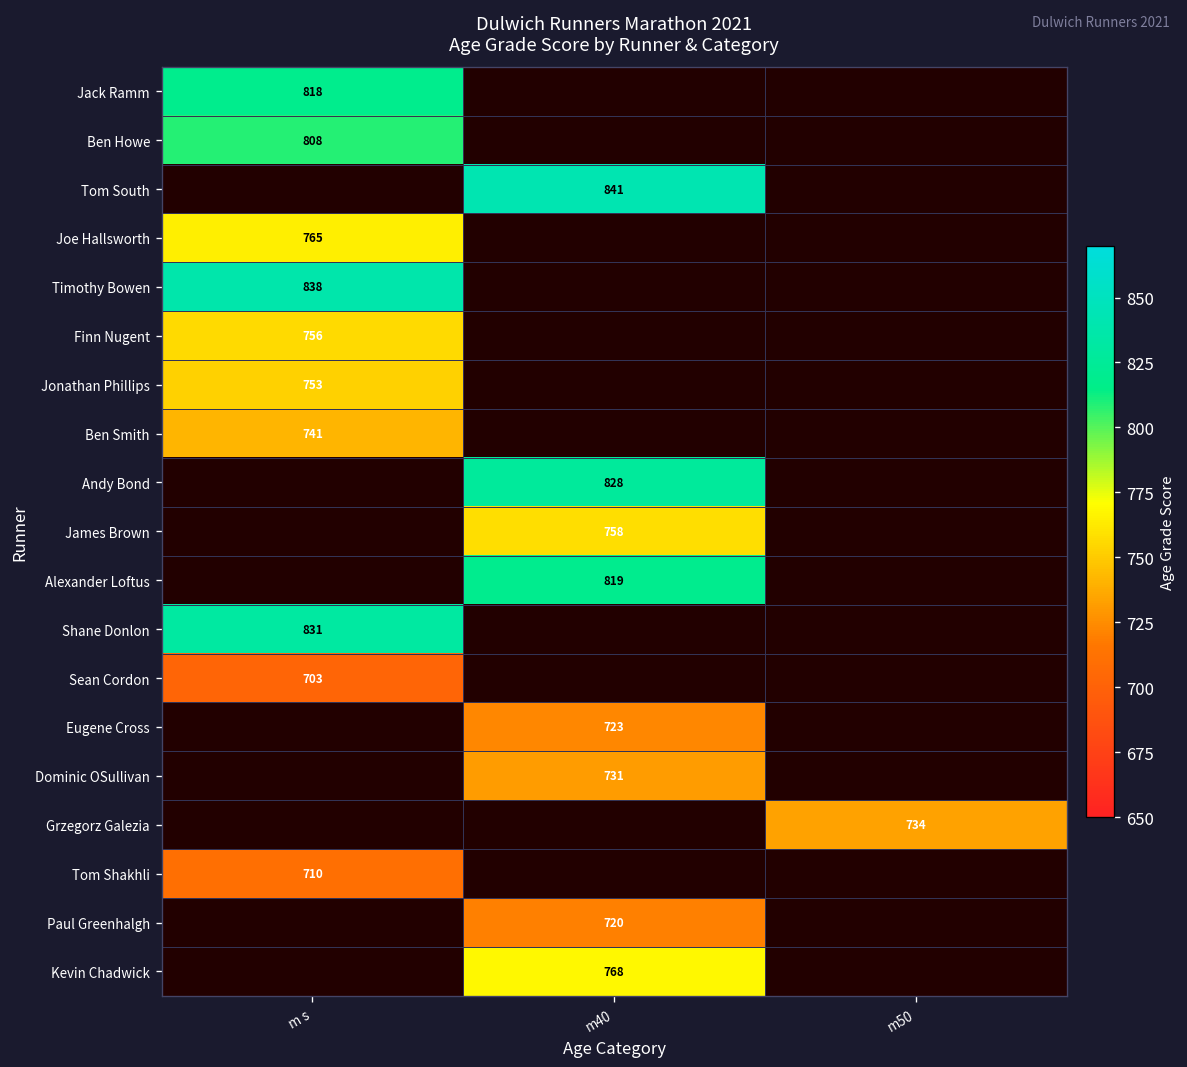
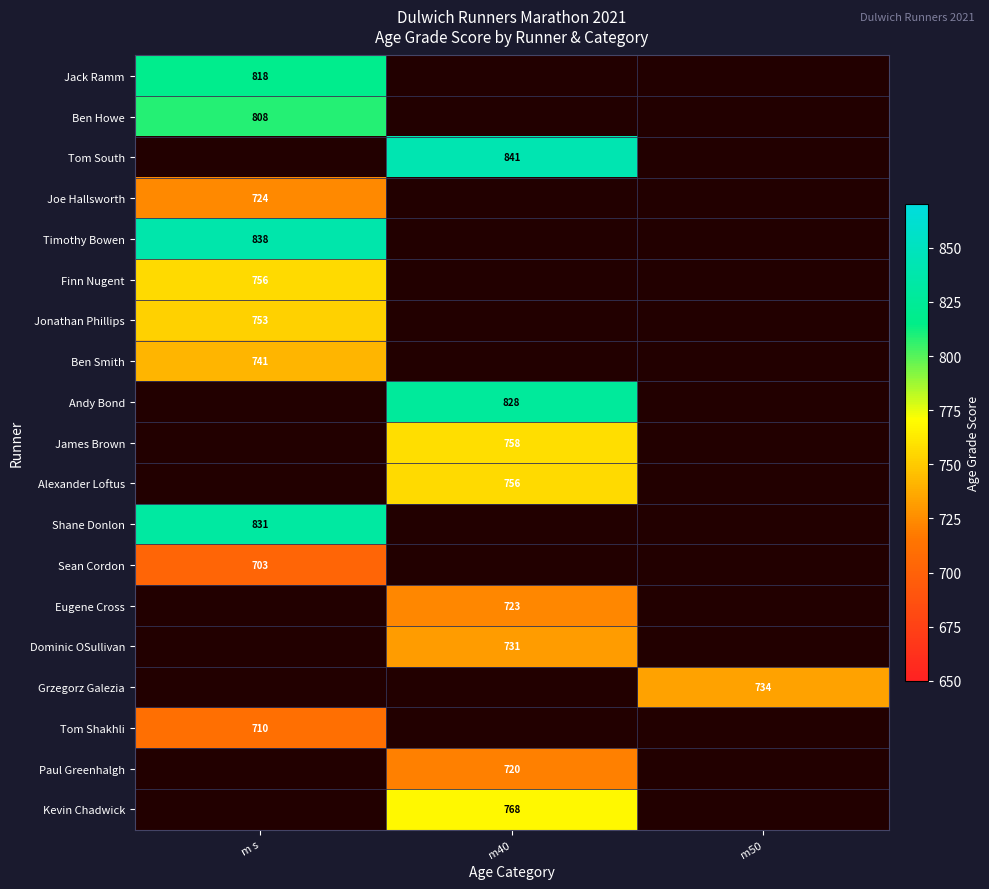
  {
    "Jack Ramm": {
      "m s": 818
    },
    "Ben Howe": {
      "m s": 808
    },
    "Tom South": {
      "m40": 841
    },
    "Joe Hallsworth": {
-     "m s": 765
+     "m s": 724
    },
    "Timothy Bowen": {
      "m s": 838
    },
    "Finn Nugent": {
      "m s": 756
    },
    "Jonathan Phillips": {
      "m s": 753
    },
    "Ben Smith": {
      "m s": 741
    },
    "Andy Bond": {
      "m40": 828
    },
    "James Brown": {
      "m40": 758
    },
    "Alexander Loftus": {
-     "m40": 819
+     "m40": 756
    },
    "Shane Donlon": {
      "m s": 831
    },
    "Sean Cordon": {
      "m s": 703
    },
    "Eugene Cross": {
      "m40": 723
    },
    "Dominic OSullivan": {
      "m40": 731
    },
    "Grzegorz Galezia": {
      "m50": 734
    },
    "Tom Shakhli": {
      "m s": 710
    },
    "Paul Greenhalgh": {
      "m40": 720
    },
    "Kevin Chadwick": {
      "m40": 768
    }
  }
